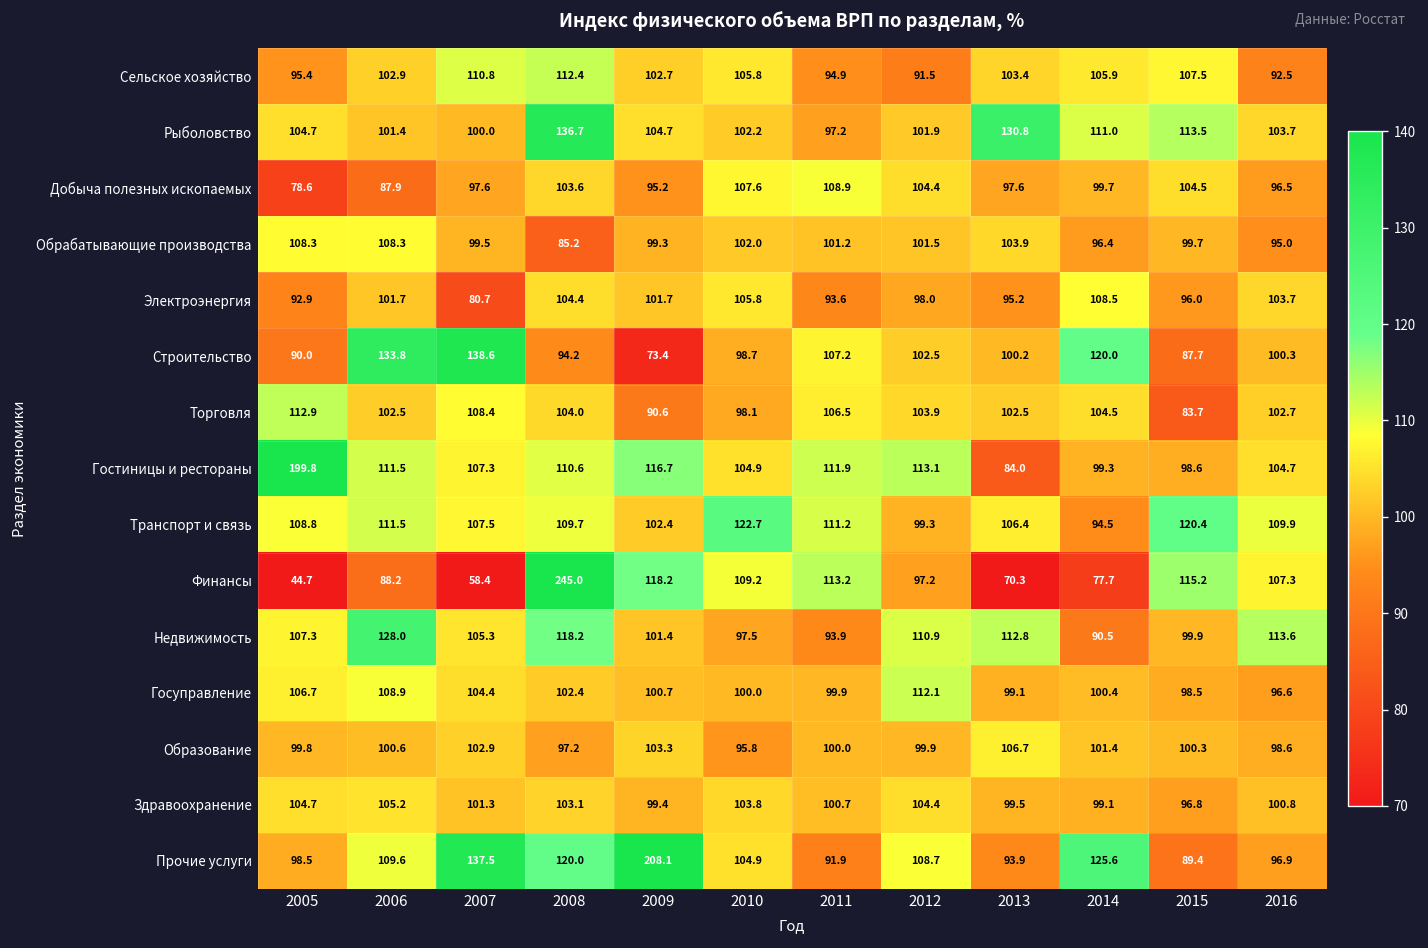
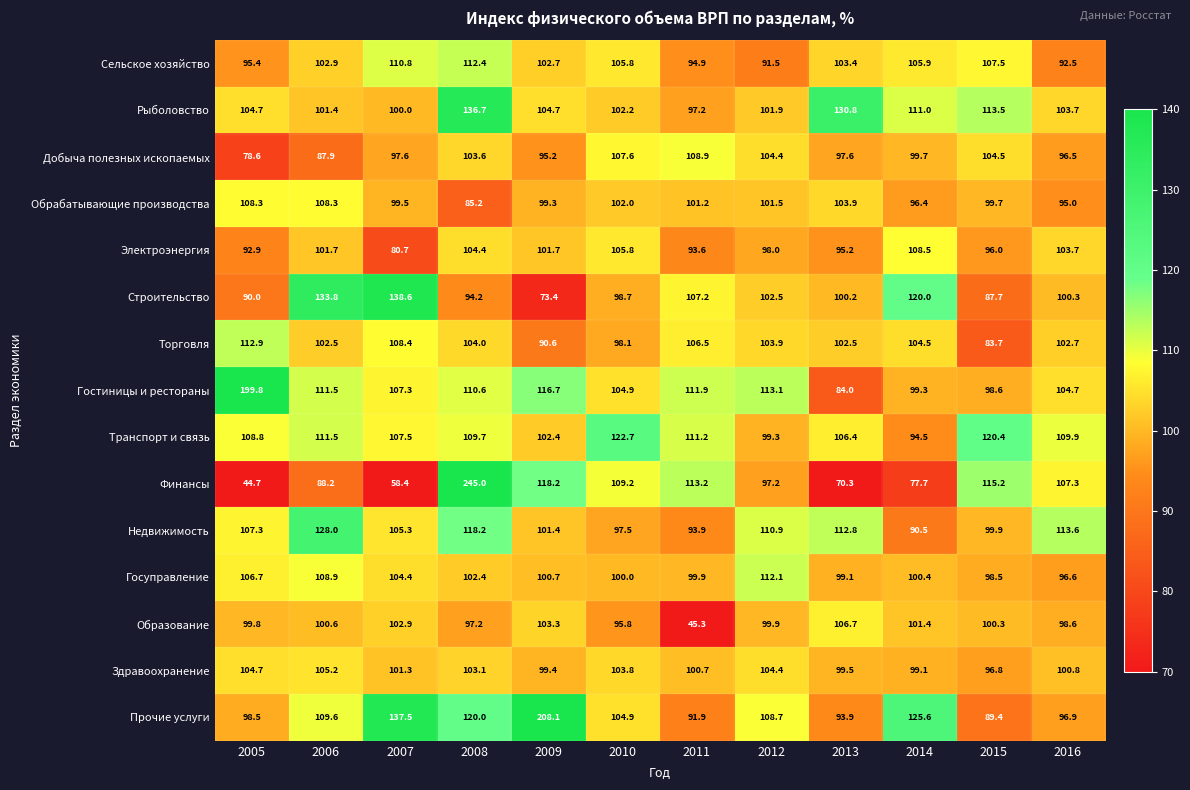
  {
    "Сельское хозяйство": {
      "2005": 95.4,
      "2006": 102.9,
      "2007": 110.8,
      "2008": 112.4,
      "2009": 102.7,
      "2010": 105.8,
      "2011": 94.9,
      "2012": 91.5,
      "2013": 103.4,
      "2014": 105.9,
      "2015": 107.5,
      "2016": 92.5
    },
    "Рыболовство": {
      "2005": 104.7,
      "2006": 101.4,
      "2007": 100.0,
      "2008": 136.7,
      "2009": 104.7,
      "2010": 102.2,
      "2011": 97.2,
      "2012": 101.9,
      "2013": 130.8,
      "2014": 111.0,
      "2015": 113.5,
      "2016": 103.7
    },
    "Добыча полезных ископаемых": {
      "2005": 78.6,
      "2006": 87.9,
      "2007": 97.6,
      "2008": 103.6,
      "2009": 95.2,
      "2010": 107.6,
      "2011": 108.9,
      "2012": 104.4,
      "2013": 97.6,
      "2014": 99.7,
      "2015": 104.5,
      "2016": 96.5
    },
    "Обрабатывающие производства": {
      "2005": 108.3,
      "2006": 108.3,
      "2007": 99.5,
      "2008": 85.2,
      "2009": 99.3,
      "2010": 102.0,
      "2011": 101.2,
      "2012": 101.5,
      "2013": 103.9,
      "2014": 96.4,
      "2015": 99.7,
      "2016": 95.0
    },
    "Электроэнергия": {
      "2005": 92.9,
      "2006": 101.7,
      "2007": 80.7,
      "2008": 104.4,
      "2009": 101.7,
      "2010": 105.8,
      "2011": 93.6,
      "2012": 98.0,
      "2013": 95.2,
      "2014": 108.5,
      "2015": 96.0,
      "2016": 103.7
    },
    "Строительство": {
      "2005": 90.0,
      "2006": 133.8,
      "2007": 138.6,
      "2008": 94.2,
      "2009": 73.4,
      "2010": 98.7,
      "2011": 107.2,
      "2012": 102.5,
      "2013": 100.2,
      "2014": 120.0,
      "2015": 87.7,
      "2016": 100.3
    },
    "Торговля": {
      "2005": 112.9,
      "2006": 102.5,
      "2007": 108.4,
      "2008": 104.0,
      "2009": 90.6,
      "2010": 98.1,
      "2011": 106.5,
      "2012": 103.9,
      "2013": 102.5,
      "2014": 104.5,
      "2015": 83.7,
      "2016": 102.7
    },
    "Гостиницы и рестораны": {
      "2005": 199.8,
      "2006": 111.5,
      "2007": 107.3,
      "2008": 110.6,
      "2009": 116.7,
      "2010": 104.9,
      "2011": 111.9,
      "2012": 113.1,
      "2013": 84.0,
      "2014": 99.3,
      "2015": 98.6,
      "2016": 104.7
    },
    "Транспорт и связь": {
      "2005": 108.8,
      "2006": 111.5,
      "2007": 107.5,
      "2008": 109.7,
      "2009": 102.4,
      "2010": 122.7,
      "2011": 111.2,
      "2012": 99.3,
      "2013": 106.4,
      "2014": 94.5,
      "2015": 120.4,
      "2016": 109.9
    },
    "Финансы": {
      "2005": 44.7,
      "2006": 88.2,
      "2007": 58.4,
      "2008": 245.0,
      "2009": 118.2,
      "2010": 109.2,
      "2011": 113.2,
      "2012": 97.2,
      "2013": 70.3,
      "2014": 77.7,
      "2015": 115.2,
      "2016": 107.3
    },
    "Недвижимость": {
      "2005": 107.3,
      "2006": 128.0,
      "2007": 105.3,
      "2008": 118.2,
      "2009": 101.4,
      "2010": 97.5,
      "2011": 93.9,
      "2012": 110.9,
      "2013": 112.8,
      "2014": 90.5,
      "2015": 99.9,
      "2016": 113.6
    },
    "Госуправление": {
      "2005": 106.7,
      "2006": 108.9,
      "2007": 104.4,
      "2008": 102.4,
      "2009": 100.7,
      "2010": 100.0,
      "2011": 99.9,
      "2012": 112.1,
      "2013": 99.1,
      "2014": 100.4,
      "2015": 98.5,
      "2016": 96.6
    },
    "Образование": {
      "2005": 99.8,
      "2006": 100.6,
      "2007": 102.9,
      "2008": 97.2,
      "2009": 103.3,
      "2010": 95.8,
-     "2011": 100.0,
+     "2011": 45.3,
      "2012": 99.9,
      "2013": 106.7,
      "2014": 101.4,
      "2015": 100.3,
      "2016": 98.6
    },
    "Здравоохранение": {
      "2005": 104.7,
      "2006": 105.2,
      "2007": 101.3,
      "2008": 103.1,
      "2009": 99.4,
      "2010": 103.8,
      "2011": 100.7,
      "2012": 104.4,
      "2013": 99.5,
      "2014": 99.1,
      "2015": 96.8,
      "2016": 100.8
    },
    "Прочие услуги": {
      "2005": 98.5,
      "2006": 109.6,
      "2007": 137.5,
      "2008": 120.0,
      "2009": 208.1,
      "2010": 104.9,
      "2011": 91.9,
      "2012": 108.7,
      "2013": 93.9,
      "2014": 125.6,
      "2015": 89.4,
      "2016": 96.9
    }
  }
